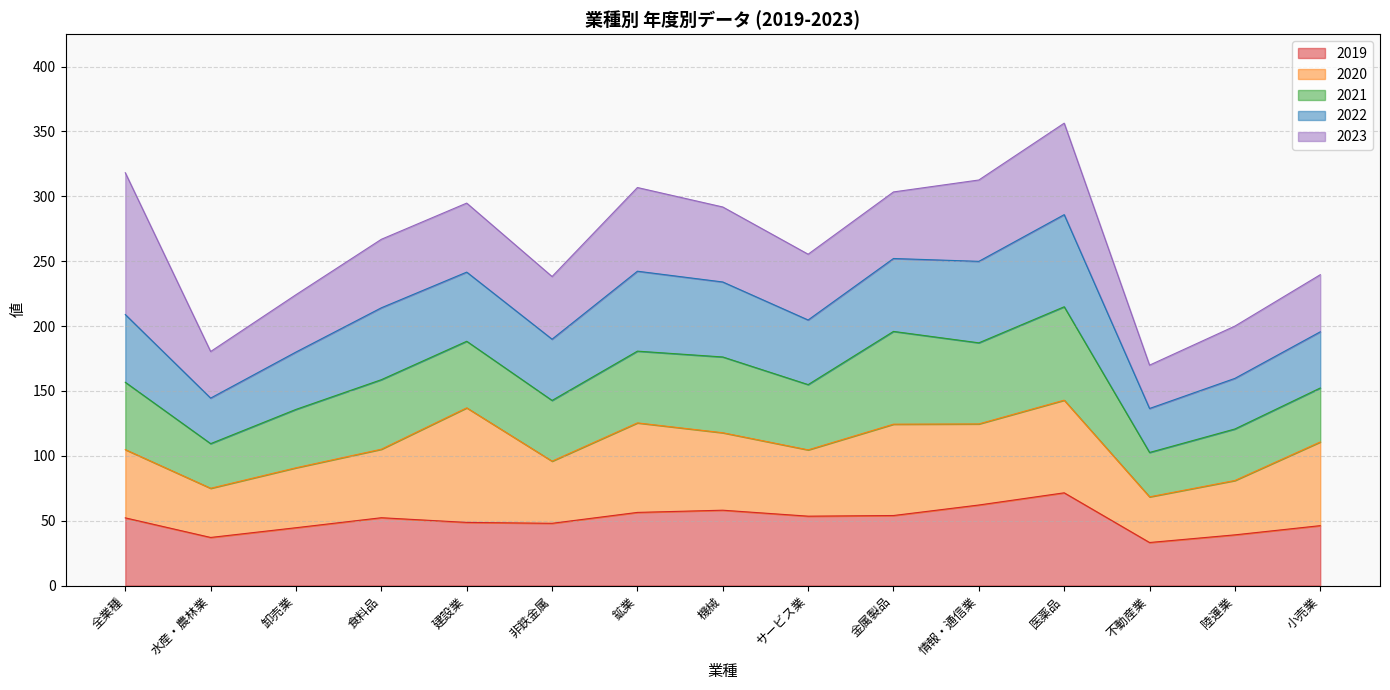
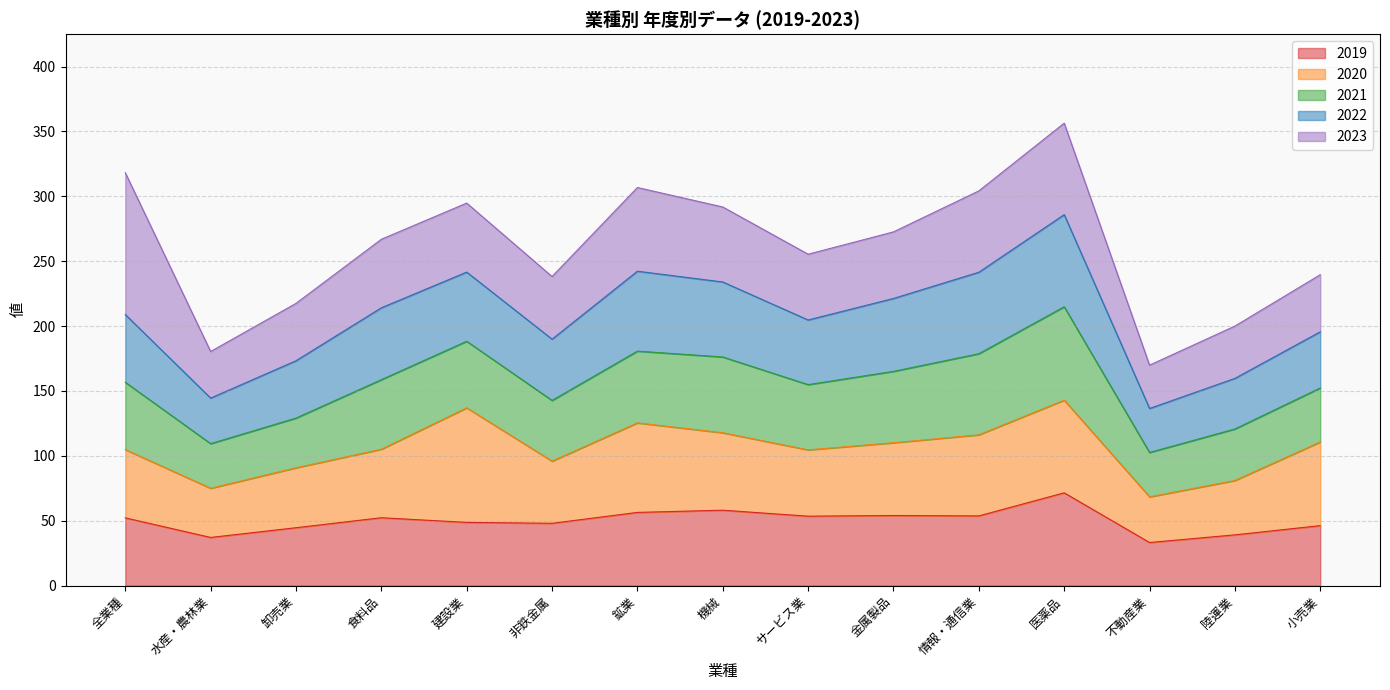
  {
    "2019": {
      "全業種": 52,
      "水産・農林業": 37,
      "卸売業": 45,
      "食料品": 52,
      "建設業": 49,
      "非鉄金属": 48,
      "鉱業": 56,
      "機械": 58,
      "サービス業": 54,
      "金属製品": 54,
-     "情報・通信業": 62,
+     "情報・通信業": 54,
      "医薬品": 72,
      "不動産業": 33,
      "陸運業": 39,
      "小売業": 46
    },
    "2020": {
      "全業種": 53,
      "水産・農林業": 38,
      "卸売業": 46,
      "食料品": 53,
      "建設業": 88,
      "非鉄金属": 48,
      "鉱業": 69,
      "機械": 60,
      "サービス業": 51,
-     "金属製品": 70,
+     "金属製品": 56,
      "情報・通信業": 63,
      "医薬品": 71,
      "不動産業": 35,
      "陸運業": 42,
      "小売業": 65
    },
    "2021": {
      "全業種": 52,
      "水産・農林業": 34,
-     "卸売業": 45,
+     "卸売業": 38,
      "食料品": 54,
      "建設業": 51,
      "非鉄金属": 47,
      "鉱業": 55,
      "機械": 58,
      "サービス業": 50,
-     "金属製品": 72,
+     "金属製品": 55,
      "情報・通信業": 62,
      "医薬品": 72,
      "不動産業": 34,
      "陸運業": 40,
      "小売業": 42
    },
    "2022": {
      "全業種": 52,
      "水産・農林業": 35,
      "卸売業": 44,
      "食料品": 55,
      "建設業": 53,
      "非鉄金属": 47,
      "鉱業": 62,
      "機械": 58,
      "サービス業": 50,
      "金属製品": 56,
      "情報・通信業": 63,
      "医薬品": 71,
      "不動産業": 34,
      "陸運業": 39,
      "小売業": 43
    },
    "2023": {
      "全業種": 109,
      "水産・農林業": 36,
      "卸売業": 44,
      "食料品": 53,
      "建設業": 53,
      "非鉄金属": 48,
      "鉱業": 64,
      "機械": 58,
      "サービス業": 51,
      "金属製品": 51,
      "情報・通信業": 63,
      "医薬品": 71,
      "不動産業": 33,
      "陸運業": 40,
      "小売業": 44
    }
  }
